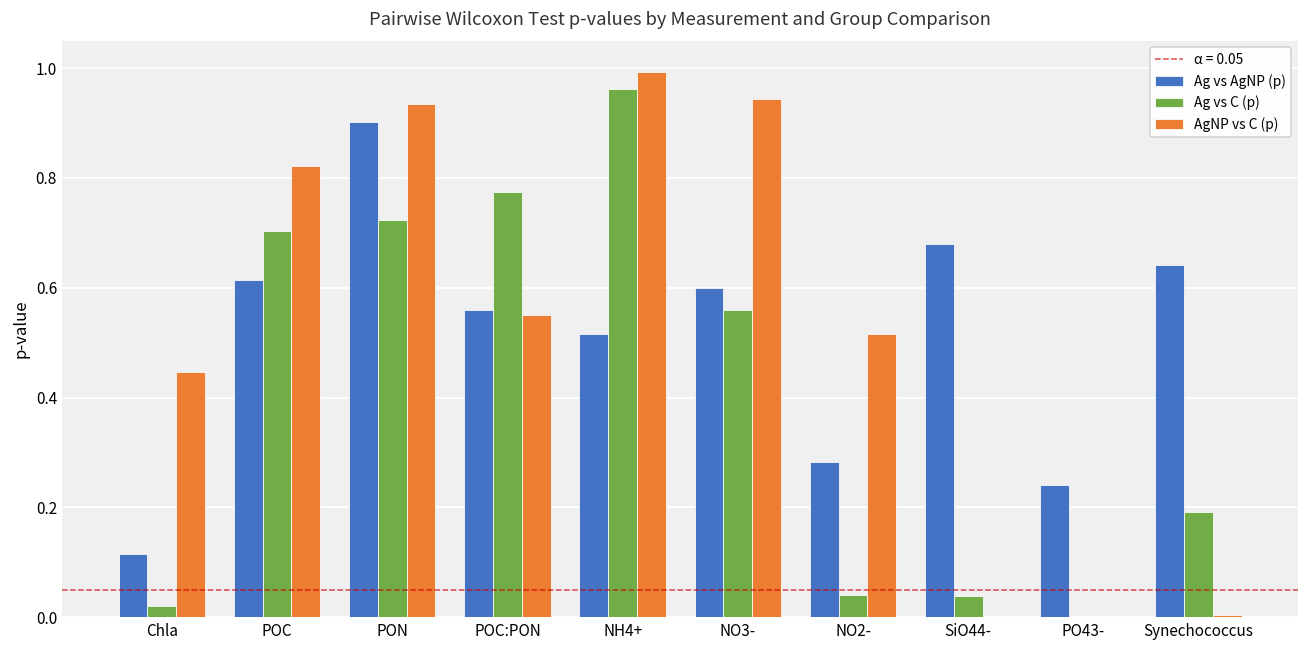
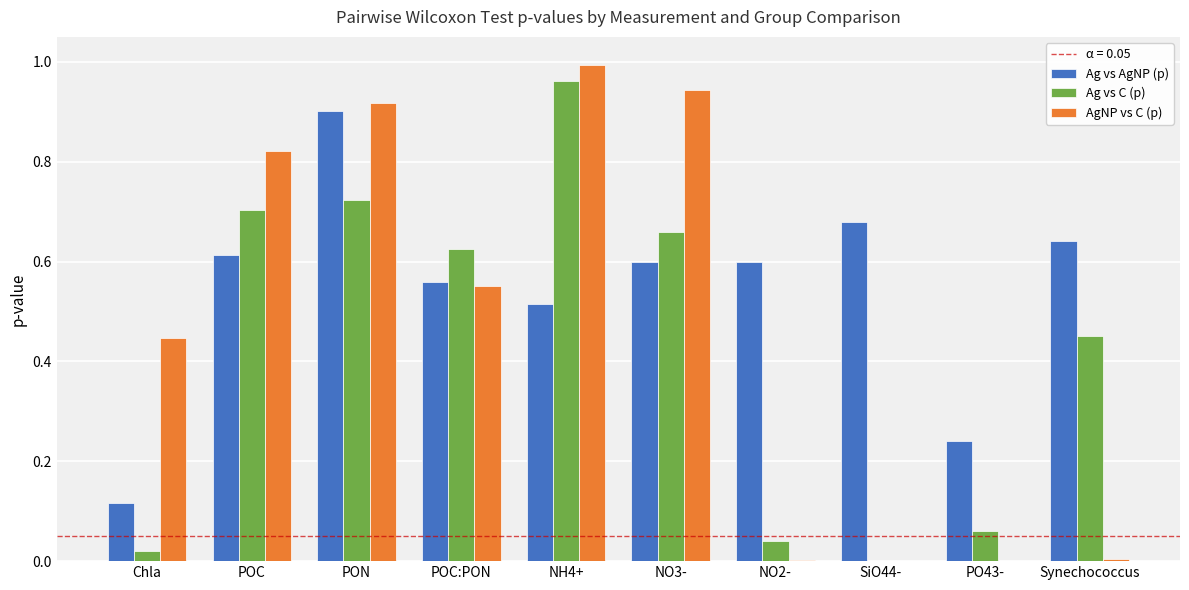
  {
    "Ag vs AgNP (p)": {
      "Chla": 0.12,
      "POC": 0.61,
      "PON": 0.90,
      "POC:PON": 0.56,
      "NH4+": 0.52,
      "NO3-": 0.60,
-     "NO2-": 0.28,
+     "NO2-": 0.60,
      "SiO44-": 0.68,
      "PO43-": 0.24,
      "Synechococcus": 0.64
    },
    "Ag vs C (p)": {
      "Chla": 0.02,
      "POC": 0.70,
      "PON": 0.72,
-     "POC:PON": 0.77,
+     "POC:PON": 0.63,
      "NH4+": 0.96,
-     "NO3-": 0.56,
+     "NO3-": 0.66,
      "NO2-": 0.04,
-     "SiO44-": 0.04,
-     "PO43-": 0.00,
-     "Synechococcus": 0.19
+     "SiO44-": 0.00,
+     "PO43-": 0.06,
+     "Synechococcus": 0.45
    },
    "AgNP vs C (p)": {
      "Chla": 0.45,
      "POC": 0.82,
-     "PON": 0.94,
+     "PON": 0.92,
      "POC:PON": 0.55,
      "NH4+": 0.99,
      "NO3-": 0.94,
-     "NO2-": 0.52
+     "NO2-": 0.00
    }
  }
